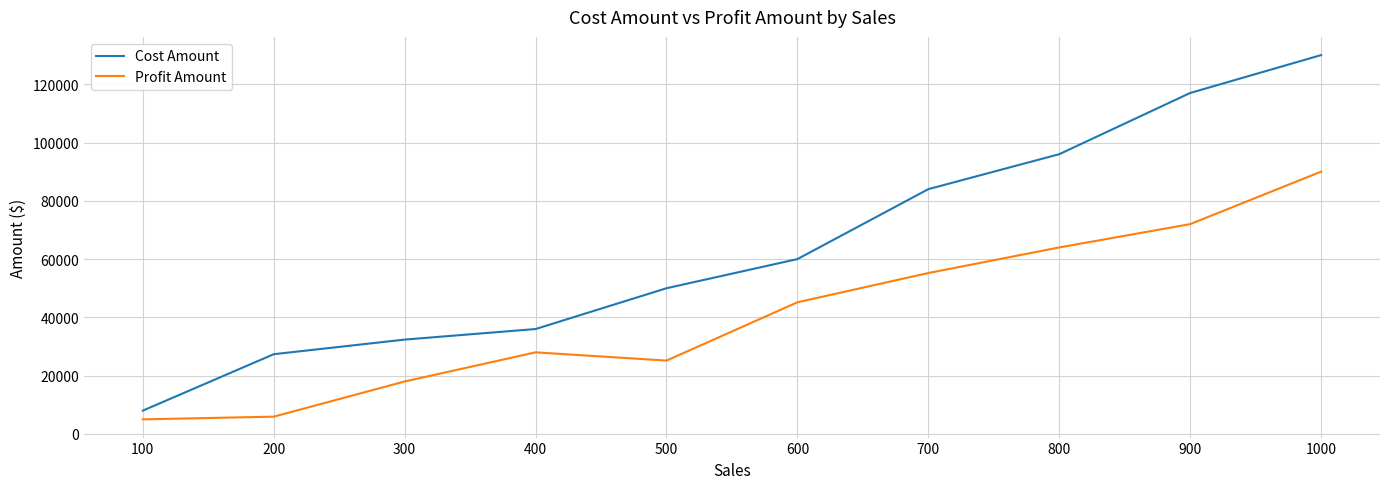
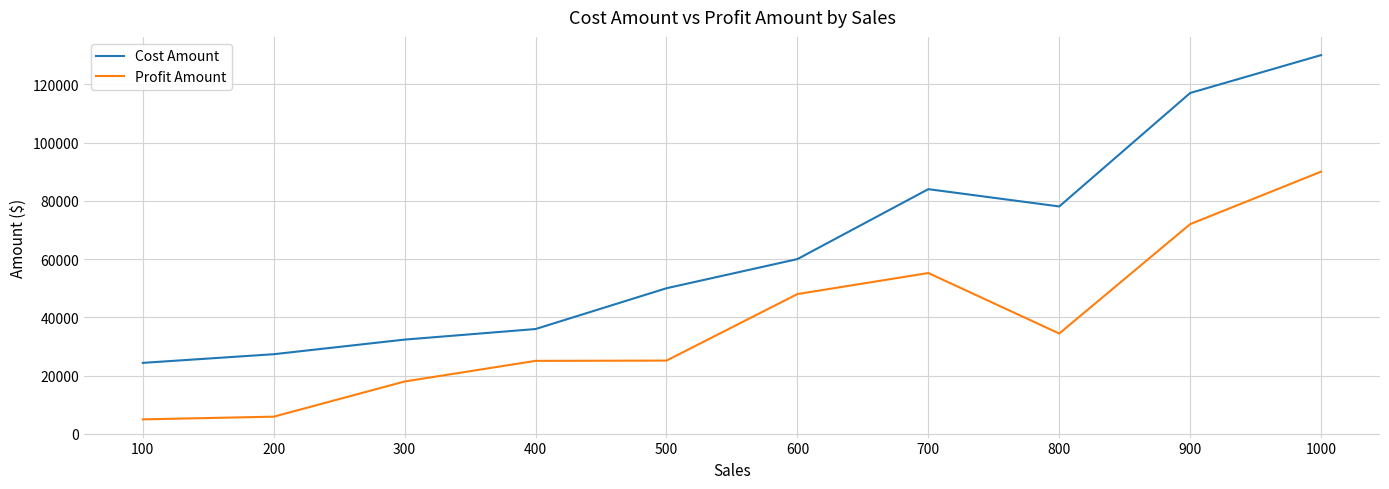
  {
    "Cost Amount": {
-     "100": 8000,
+     "100": 24000,
      "200": 27000,
      "300": 32000,
      "400": 36000,
      "500": 50000,
      "600": 60000,
      "700": 84000,
-     "800": 96000,
+     "800": 78000,
      "900": 117000,
      "1000": 130000
    },
    "Profit Amount": {
      "100": 5000,
      "200": 6000,
      "300": 18000,
-     "400": 28000,
+     "400": 25000,
      "500": 25000,
-     "600": 45000,
+     "600": 48000,
      "700": 55000,
-     "800": 64000,
+     "800": 34000,
      "900": 72000,
      "1000": 90000
    }
  }
